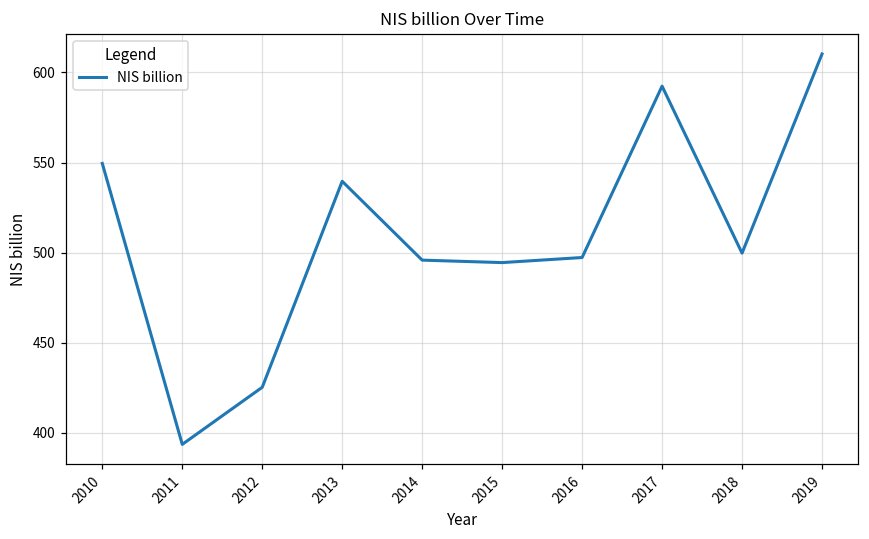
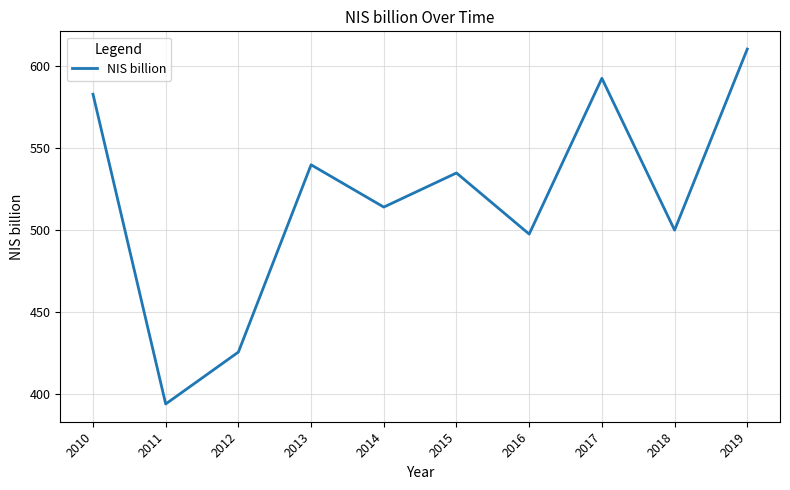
  {
-   "2010": 550,
+   "2010": 583,
    "2011": 394,
    "2012": 425,
    "2013": 540,
-   "2014": 496,
-   "2015": 495,
+   "2014": 514,
+   "2015": 535,
    "2016": 497,
    "2017": 592,
    "2018": 500,
    "2019": 610
  }
